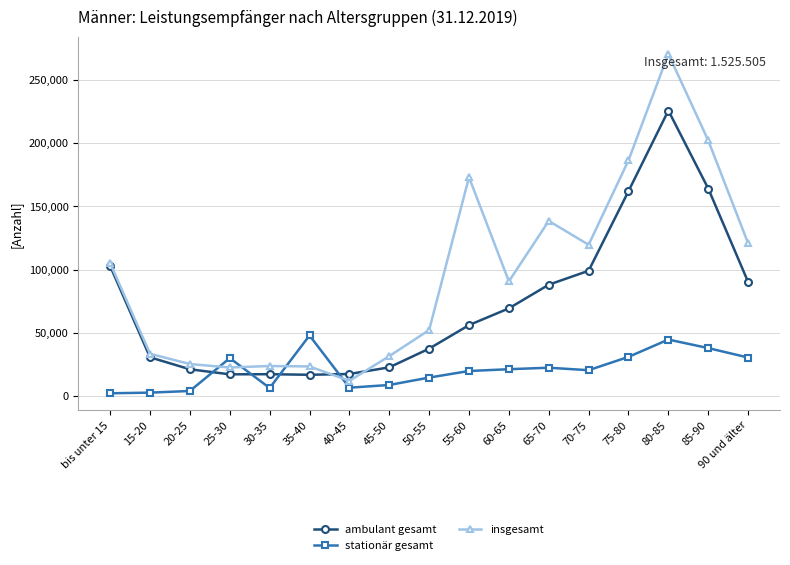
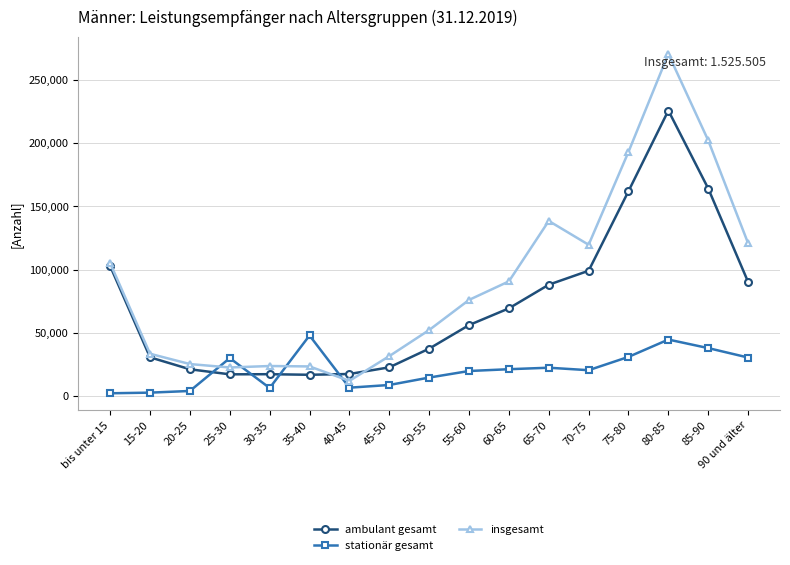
  {
    "ambulant gesamt": {
      "bis unter 15": "103,000",
      "15-20": "31,000",
      "20-25": "21,000",
      "25-30": "17,000",
      "30-35": "17,000",
      "35-40": "17,000",
      "40-45": "18,000",
      "45-50": "23,000",
      "50-55": "38,000",
      "55-60": "56,000",
      "60-65": "69,000",
      "65-70": "88,000",
      "70-75": "99,000",
      "75-80": "162,000",
      "80-85": "226,000",
      "85-90": "164,000",
      "90 und älter": "90,000"
    },
    "stationär gesamt": {
      "bis unter 15": "2,000",
      "15-20": "3,000",
      "20-25": "4,000",
      "25-30": "30,000",
      "30-35": "6,000",
      "35-40": "48,000",
      "40-45": "7,000",
      "45-50": "9,000",
      "50-55": "15,000",
      "55-60": "20,000",
      "60-65": "21,000",
      "65-70": "22,000",
      "70-75": "21,000",
      "75-80": "31,000",
      "80-85": "45,000",
      "85-90": "38,000",
      "90 und älter": "31,000"
    },
    "insgesamt": {
      "bis unter 15": "105,000",
      "15-20": "34,000",
      "20-25": "25,000",
      "25-30": "23,000",
      "30-35": "24,000",
      "35-40": "24,000",
      "40-45": "12,000",
      "45-50": "32,000",
      "50-55": "52,000",
-     "55-60": "173,000",
+     "55-60": "76,000",
      "60-65": "91,000",
      "65-70": "138,000",
      "70-75": "120,000",
-     "75-80": "186,000",
+     "75-80": "193,000",
      "85-90": "202,000",
      "90 und älter": "121,000"
    }
  }
